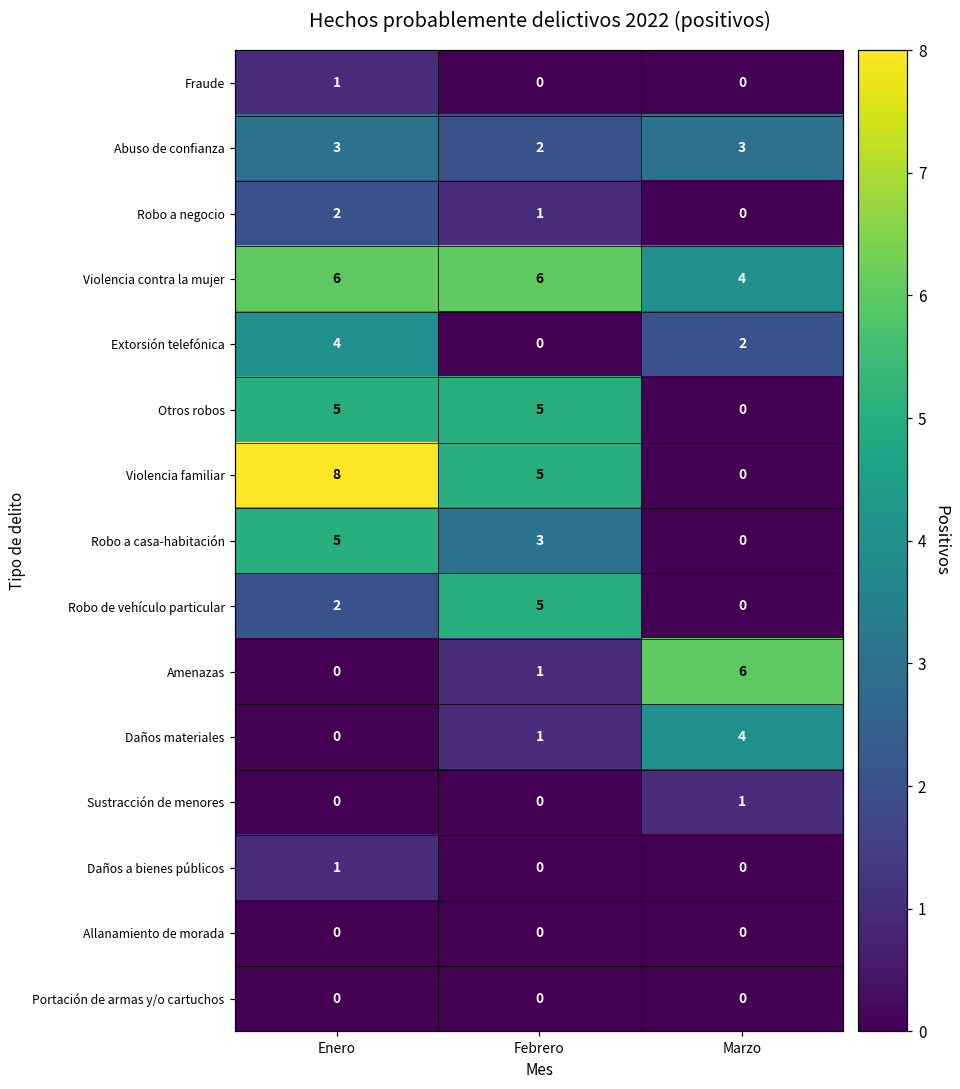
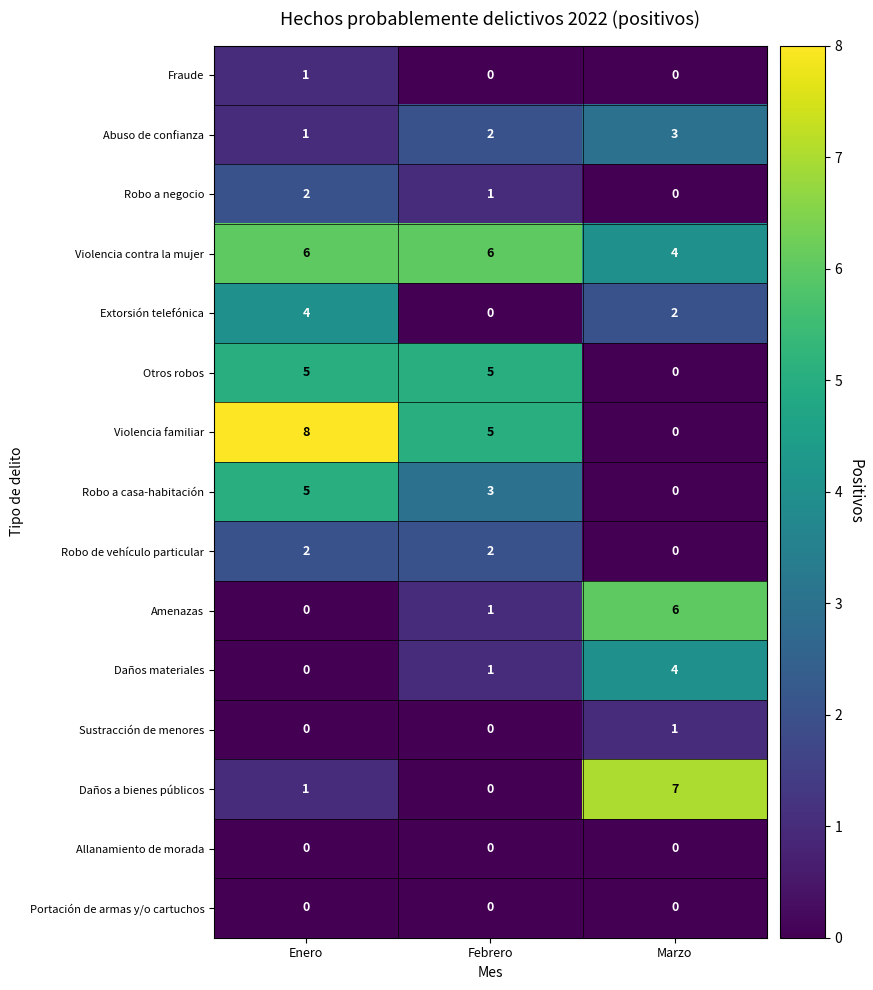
  {
    "Fraude": {
      "Enero": 1,
      "Febrero": 0,
      "Marzo": 0
    },
    "Abuso de confianza": {
-     "Enero": 3,
+     "Enero": 1,
      "Febrero": 2,
      "Marzo": 3
    },
    "Robo a negocio": {
      "Enero": 2,
      "Febrero": 1,
      "Marzo": 0
    },
    "Violencia contra la mujer": {
      "Enero": 6,
      "Febrero": 6,
      "Marzo": 4
    },
    "Extorsión telefónica": {
      "Enero": 4,
      "Febrero": 0,
      "Marzo": 2
    },
    "Otros robos": {
      "Enero": 5,
      "Febrero": 5,
      "Marzo": 0
    },
    "Violencia familiar": {
      "Enero": 8,
      "Febrero": 5,
      "Marzo": 0
    },
    "Robo a casa-habitación": {
      "Enero": 5,
      "Febrero": 3,
      "Marzo": 0
    },
    "Robo de vehículo particular": {
      "Enero": 2,
-     "Febrero": 5,
+     "Febrero": 2,
      "Marzo": 0
    },
    "Amenazas": {
      "Enero": 0,
      "Febrero": 1,
      "Marzo": 6
    },
    "Daños materiales": {
      "Enero": 0,
      "Febrero": 1,
      "Marzo": 4
    },
    "Sustracción de menores": {
      "Enero": 0,
      "Febrero": 0,
      "Marzo": 1
    },
    "Daños a bienes públicos": {
      "Enero": 1,
      "Febrero": 0,
-     "Marzo": 0
+     "Marzo": 7
    },
    "Allanamiento de morada": {
      "Enero": 0,
      "Febrero": 0,
      "Marzo": 0
    },
    "Portación de armas y/o cartuchos": {
      "Enero": 0,
      "Febrero": 0,
      "Marzo": 0
    }
  }
